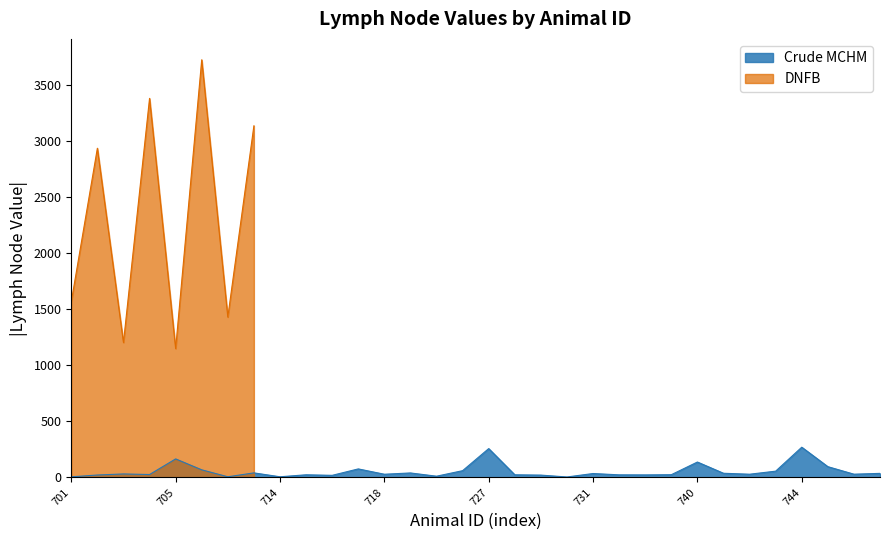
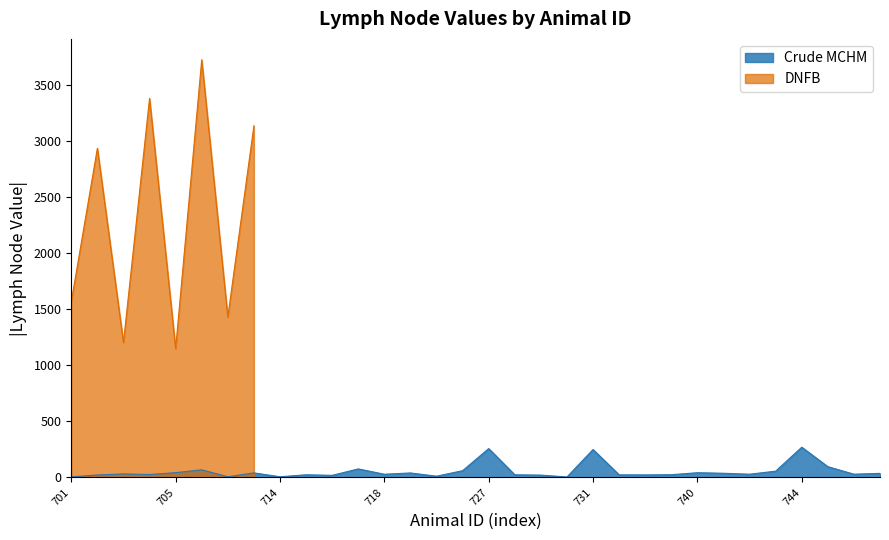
  {
    "Crude MCHM": {
      "701": 10,
-     "705": 170,
+     "705": 40,
      "714": 10,
      "718": 30,
      "727": 260,
-     "731": 40,
-     "740": 140,
+     "731": 250,
+     "740": 40,
      "744": 270
    },
    "DNFB": {
      "701": 1570,
      "705": 1150
    }
  }
